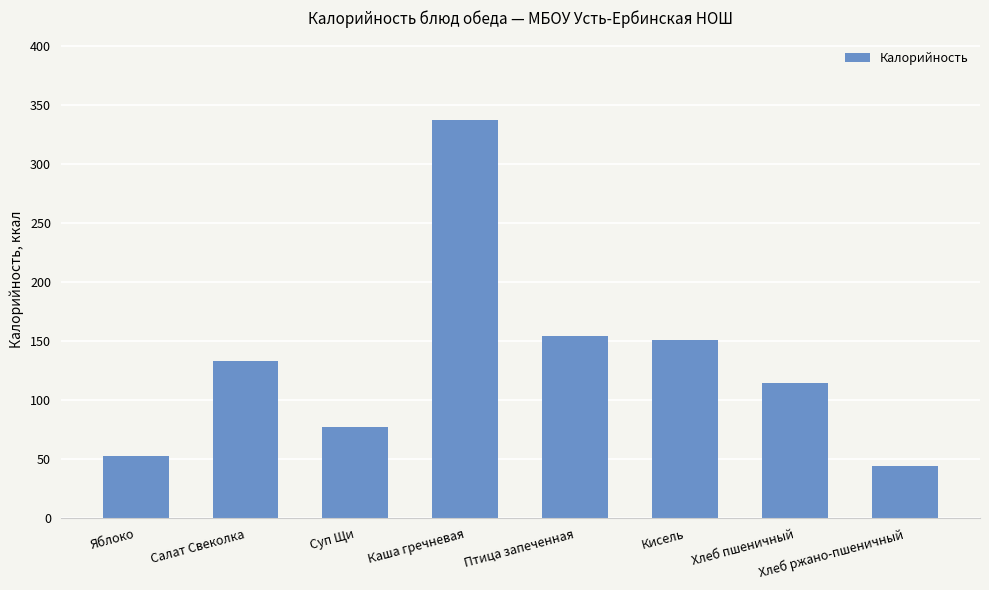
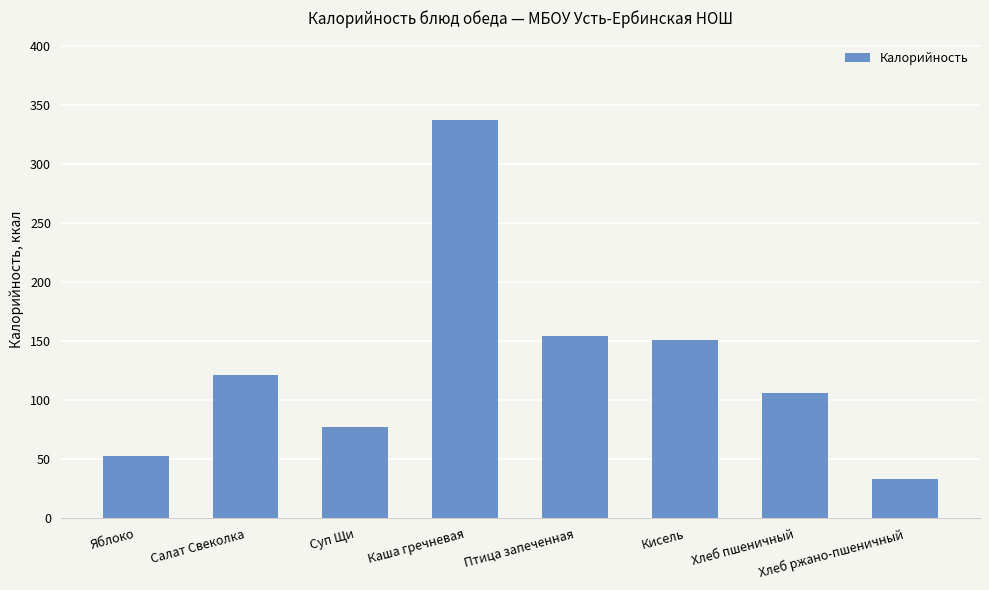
  {
    "Яблоко": 53,
-   "Салат Свеколка": 133,
+   "Салат Свеколка": 121,
    "Суп Щи": 78,
    "Каша гречневая": 337,
    "Птица запеченная": 154,
    "Кисель": 151,
-   "Хлеб пшеничный": 115,
-   "Хлеб ржано-пшеничный": 44
+   "Хлеб пшеничный": 106,
+   "Хлеб ржано-пшеничный": 33
  }
